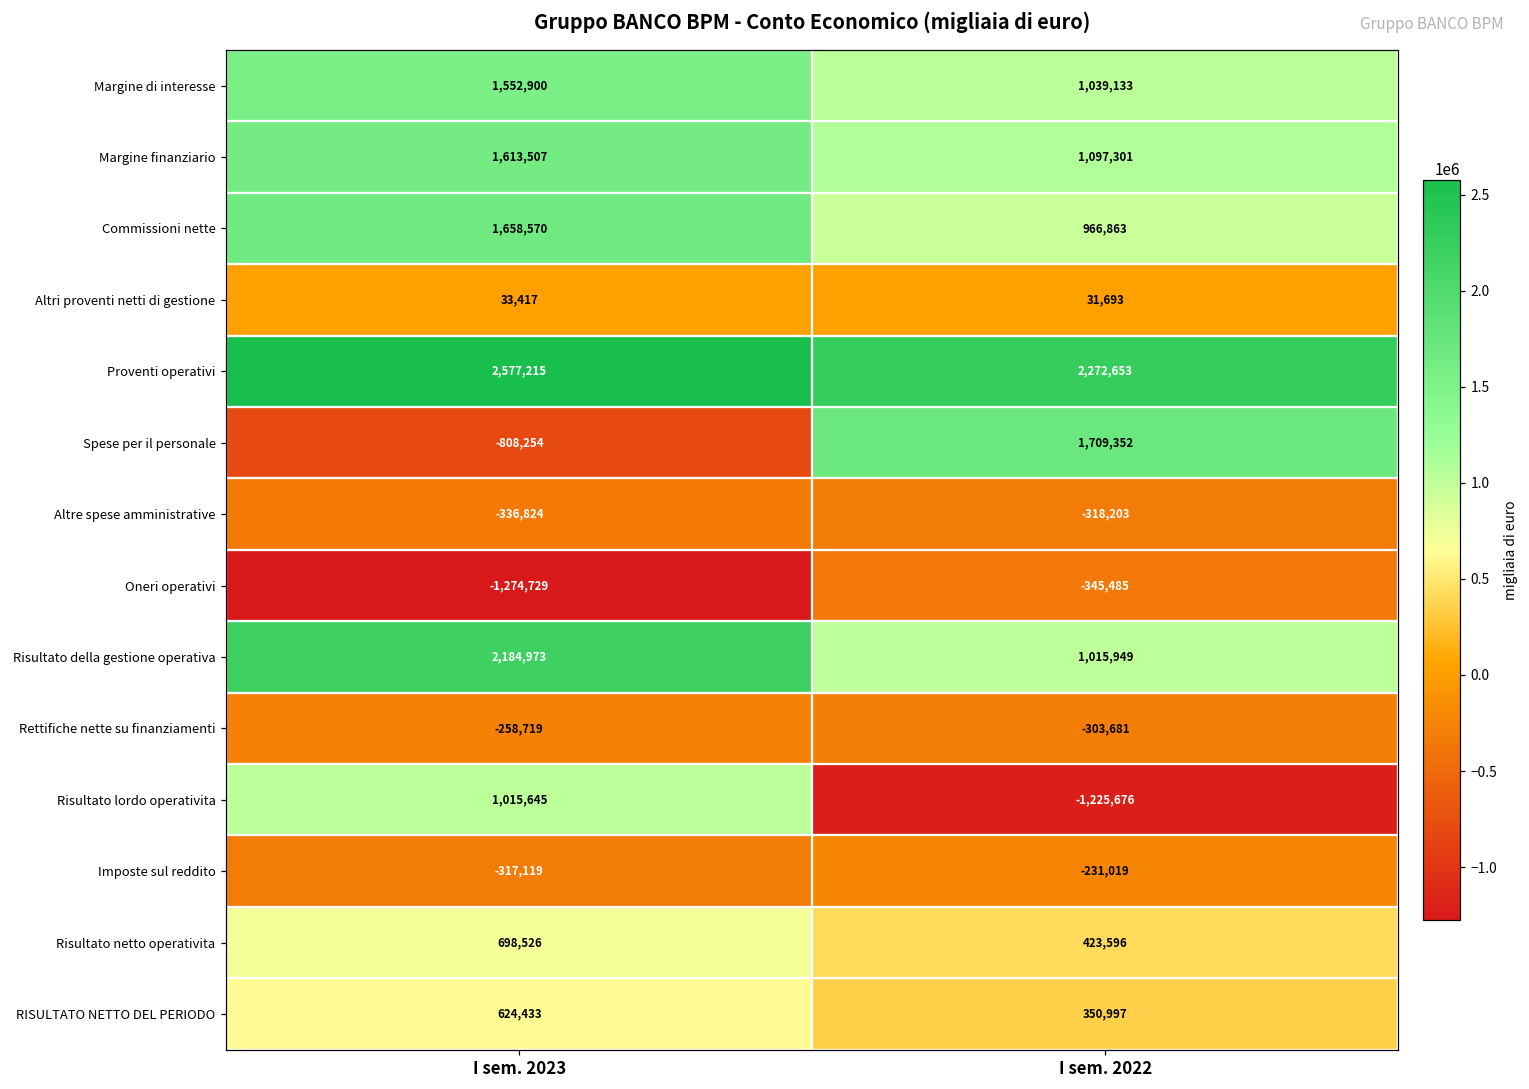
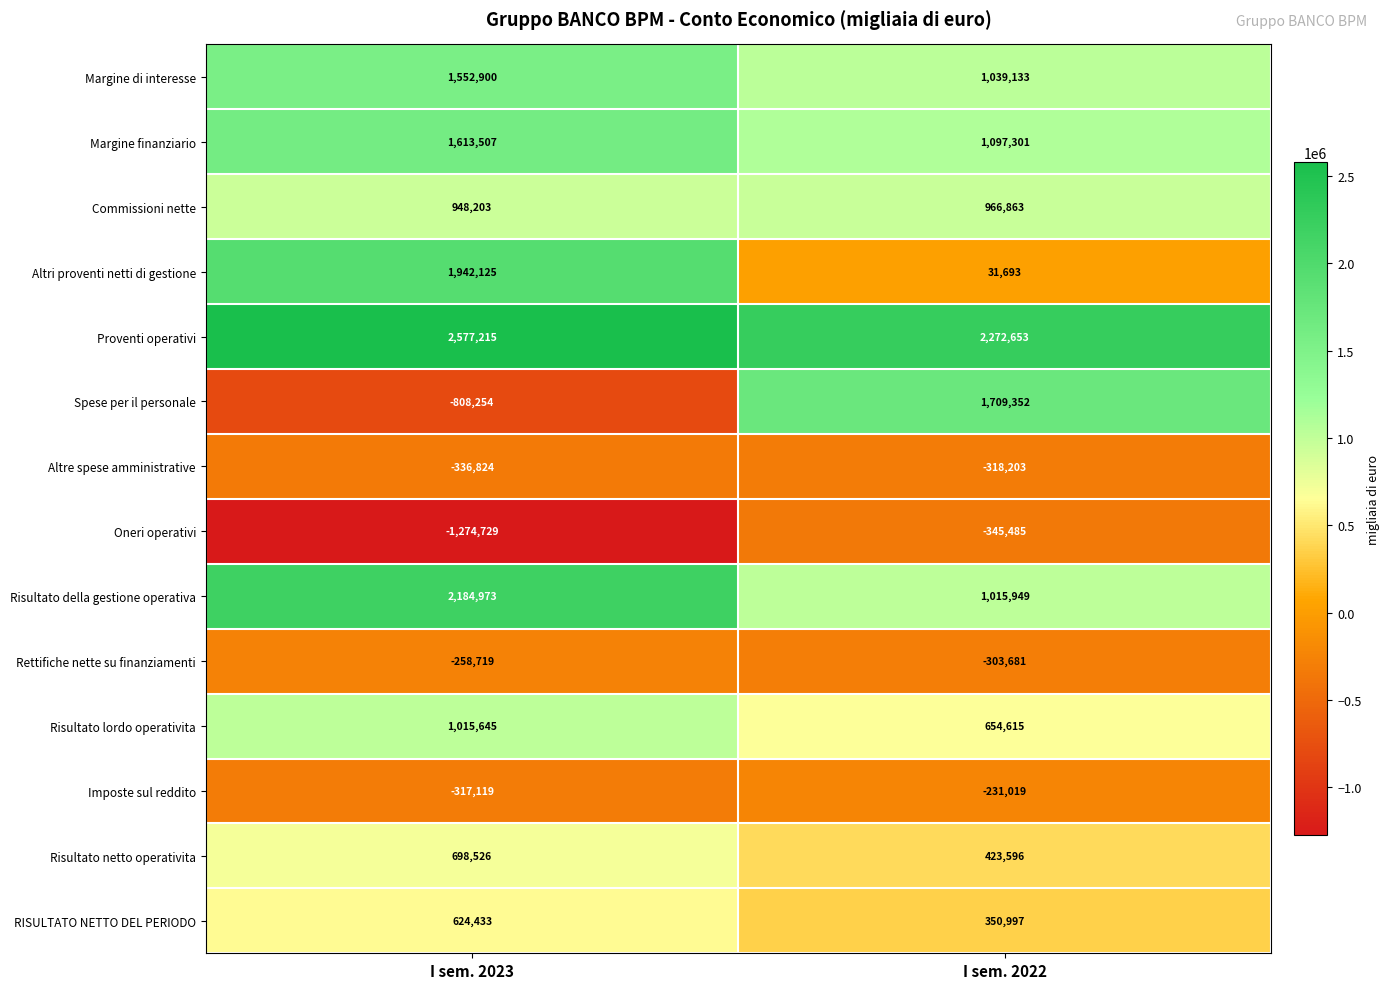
  {
    "Margine di interesse": {
      "I sem. 2023": "1,552,900",
      "I sem. 2022": "1,039,133"
    },
    "Margine finanziario": {
      "I sem. 2023": "1,613,507",
      "I sem. 2022": "1,097,301"
    },
    "Commissioni nette": {
-     "I sem. 2023": "1,658,570",
+     "I sem. 2023": "948,203",
      "I sem. 2022": "966,863"
    },
    "Altri proventi netti di gestione": {
-     "I sem. 2023": "33,417",
+     "I sem. 2023": "1,942,125",
      "I sem. 2022": "31,693"
    },
    "Proventi operativi": {
      "I sem. 2023": "2,577,215",
      "I sem. 2022": "2,272,653"
    },
    "Spese per il personale": {
      "I sem. 2023": "-808,254",
      "I sem. 2022": "1,709,352"
    },
    "Altre spese amministrative": {
      "I sem. 2023": "-336,824",
      "I sem. 2022": "-318,203"
    },
    "Oneri operativi": {
      "I sem. 2023": "-1,274,729",
      "I sem. 2022": "-345,485"
    },
    "Risultato della gestione operativa": {
      "I sem. 2023": "2,184,973",
      "I sem. 2022": "1,015,949"
    },
    "Rettifiche nette su finanziamenti": {
      "I sem. 2023": "-258,719",
      "I sem. 2022": "-303,681"
    },
    "Risultato lordo operativita": {
      "I sem. 2023": "1,015,645",
-     "I sem. 2022": "-1,225,676"
+     "I sem. 2022": "654,615"
    },
    "Imposte sul reddito": {
      "I sem. 2023": "-317,119",
      "I sem. 2022": "-231,019"
    },
    "Risultato netto operativita": {
      "I sem. 2023": "698,526",
      "I sem. 2022": "423,596"
    },
    "RISULTATO NETTO DEL PERIODO": {
      "I sem. 2023": "624,433",
      "I sem. 2022": "350,997"
    }
  }
